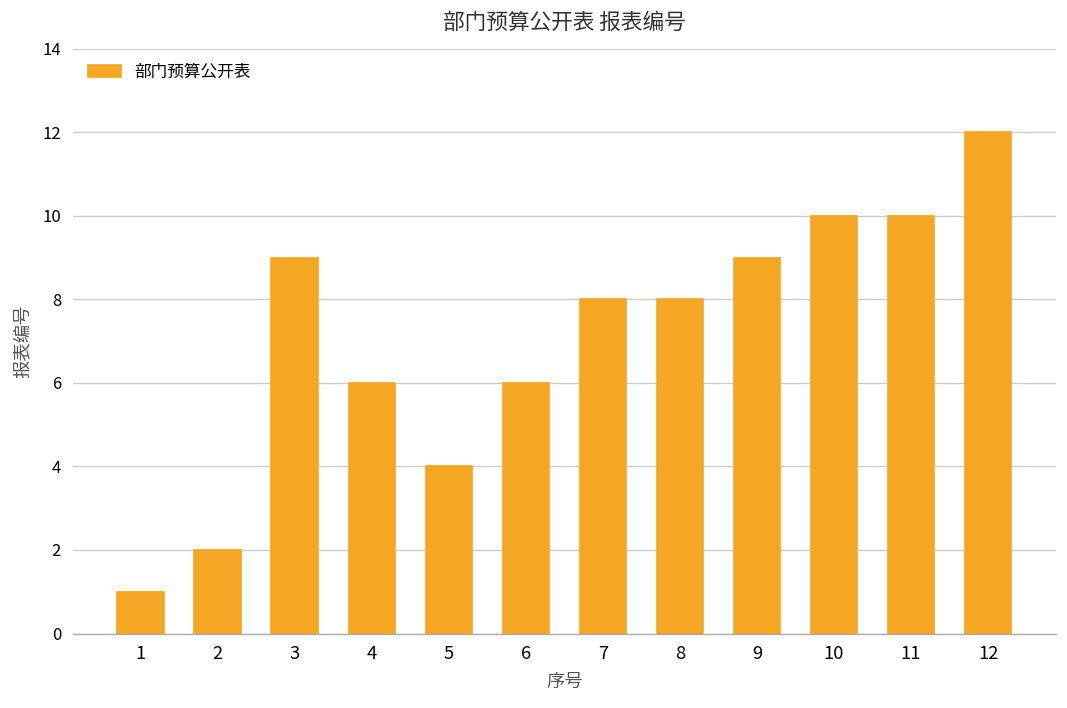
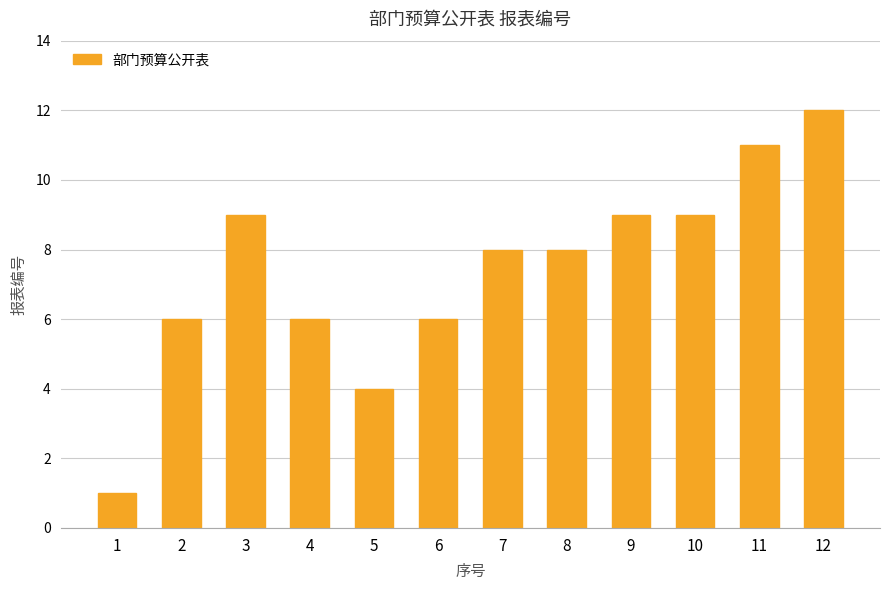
  {
    "1": 1,
-   "2": 2,
+   "2": 6,
    "3": 9,
    "4": 6,
    "5": 4,
    "6": 6,
    "7": 8,
    "8": 8,
    "9": 9,
-   "10": 10,
-   "11": 10,
+   "10": 9,
+   "11": 11,
    "12": 12
  }
